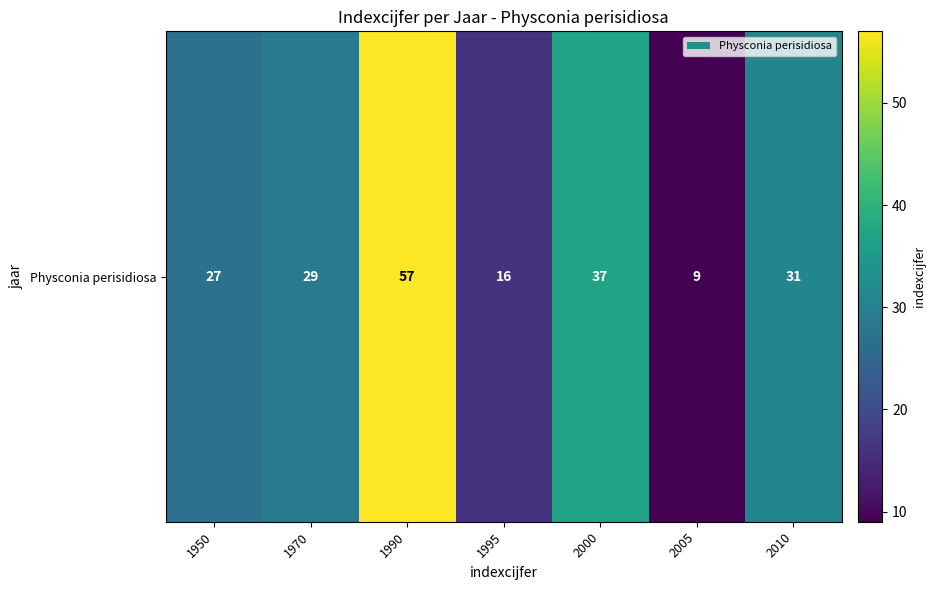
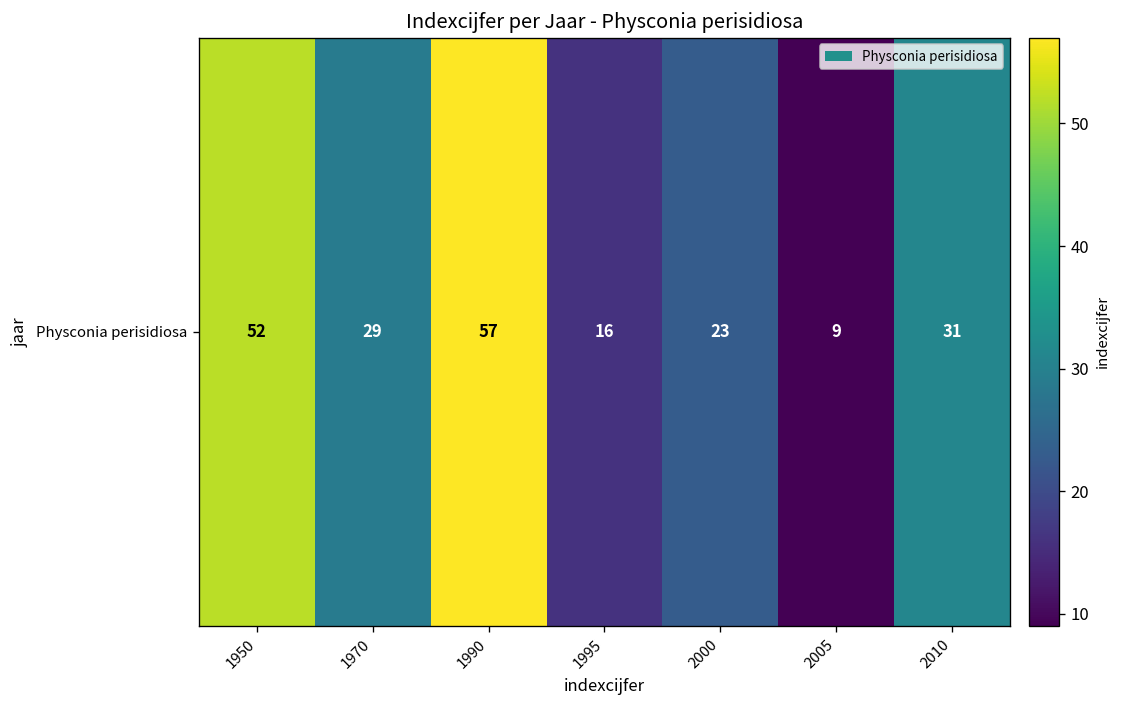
  {
    "Physconia perisidiosa": {
-     "1950": 27,
+     "1950": 52,
      "1970": 29,
      "1990": 57,
      "1995": 16,
-     "2000": 37,
+     "2000": 23,
      "2005": 9,
      "2010": 31
    }
  }
